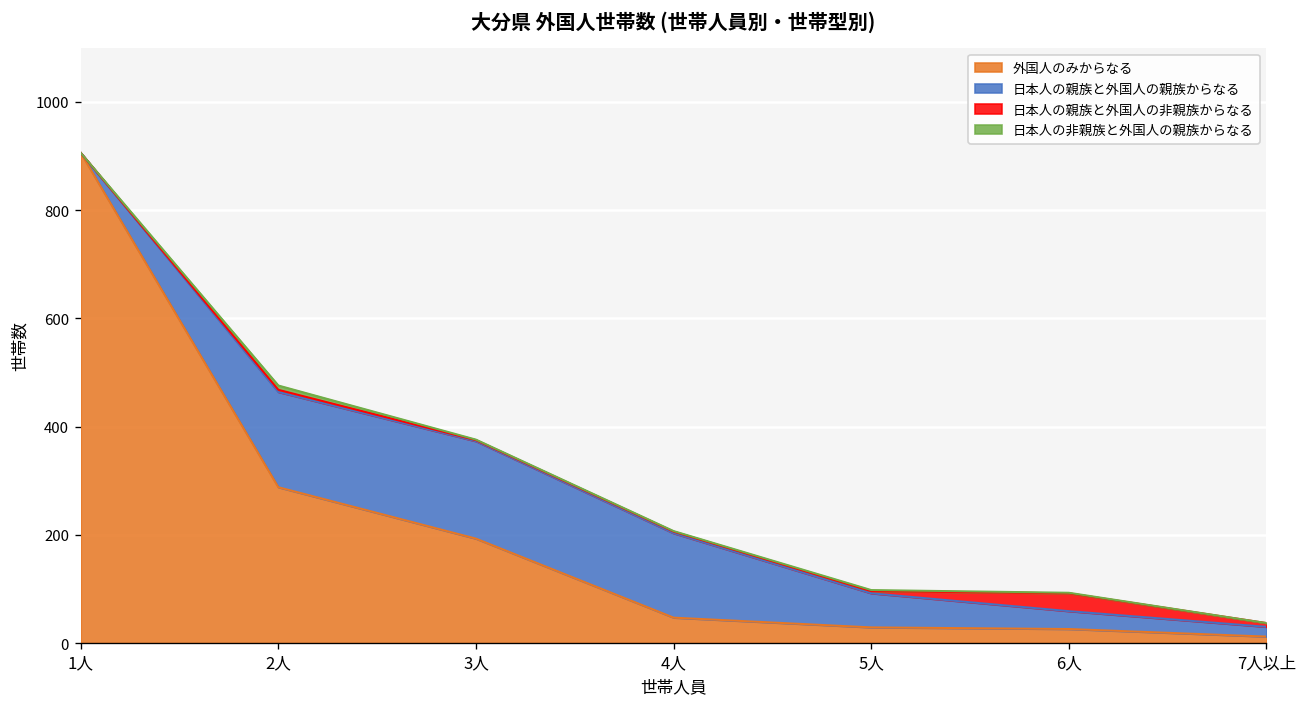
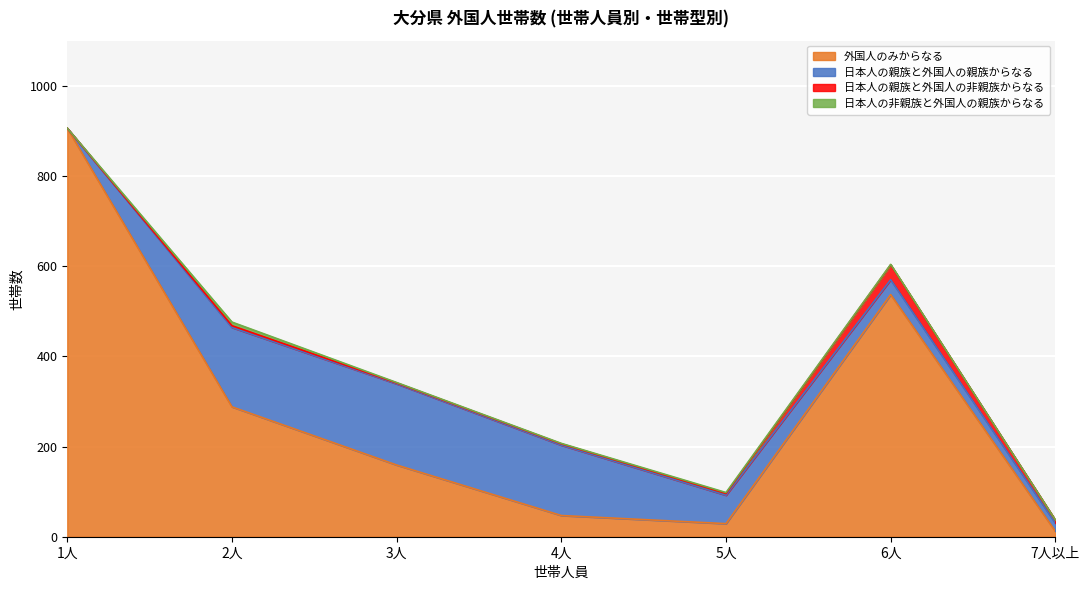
  {
    "外国人のみからなる": {
      "2人": 290,
-     "3人": 190,
+     "3人": 160,
      "4人": 50,
      "5人": 30,
-     "6人": 30,
+     "6人": 540,
      "7人以上": 10
    },
    "日本人の親族と外国人の親族からなる": {
      "6人": 30,
      "7人以上": 20
    },
    "日本人の非親族と外国人の親族からなる": {
      "2人": 10
    }
  }
